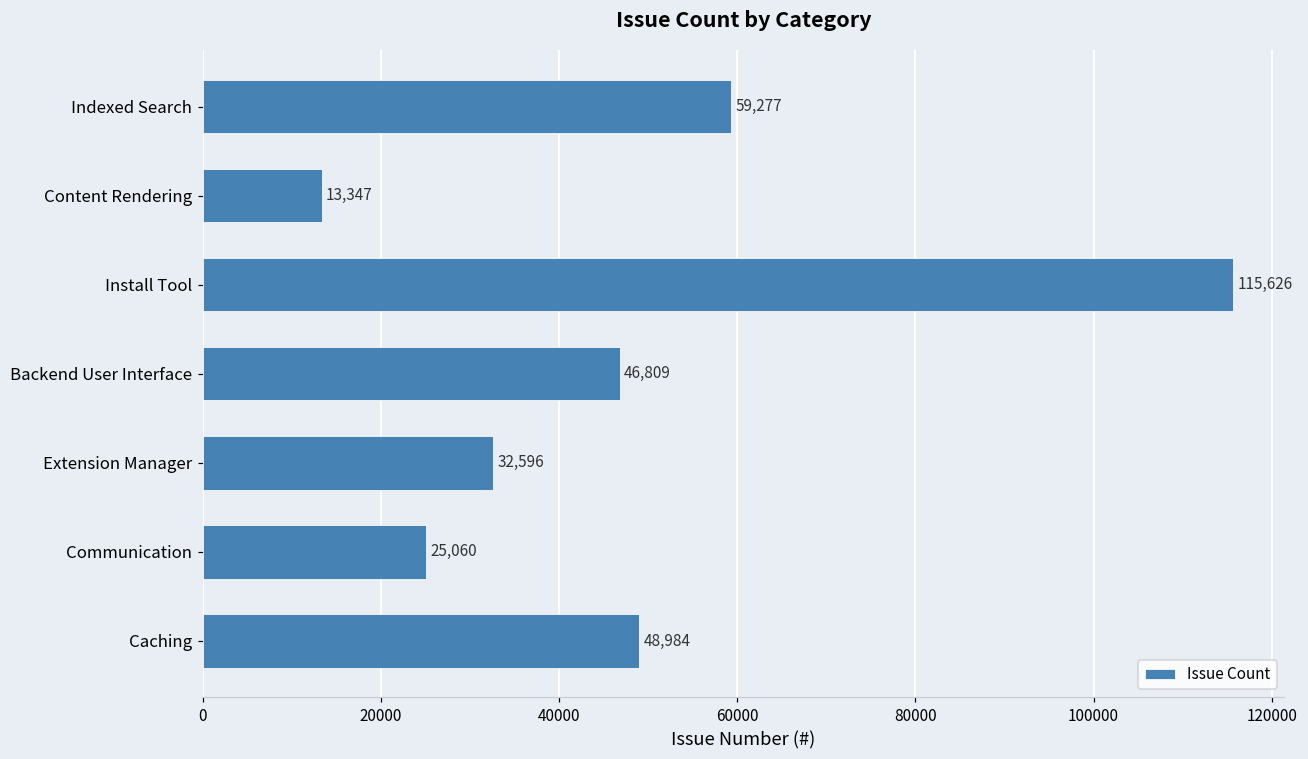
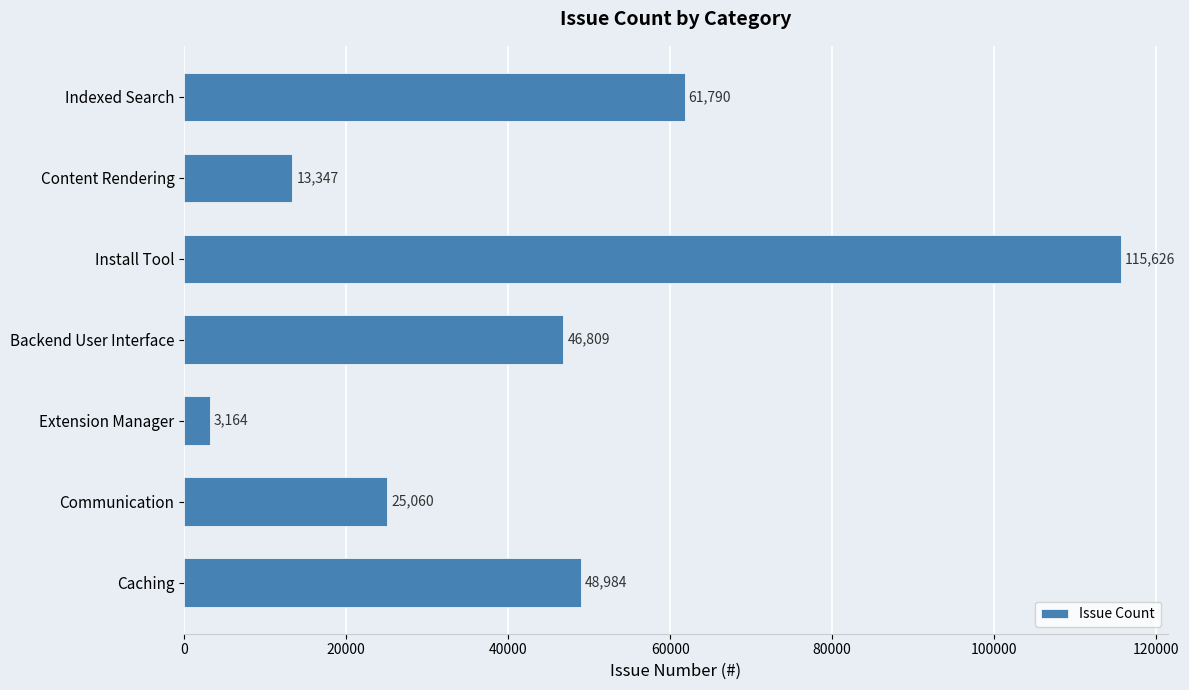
  {
-   "Indexed Search": "59,277",
+   "Indexed Search": "61,790",
    "Content Rendering": "13,347",
    "Install Tool": "115,626",
    "Backend User Interface": "46,809",
-   "Extension Manager": "32,596",
+   "Extension Manager": "3,164",
    "Communication": "25,060",
    "Caching": "48,984"
  }
